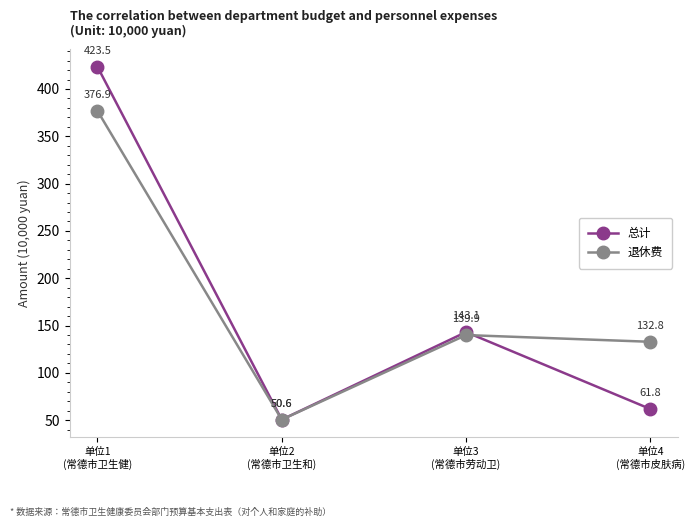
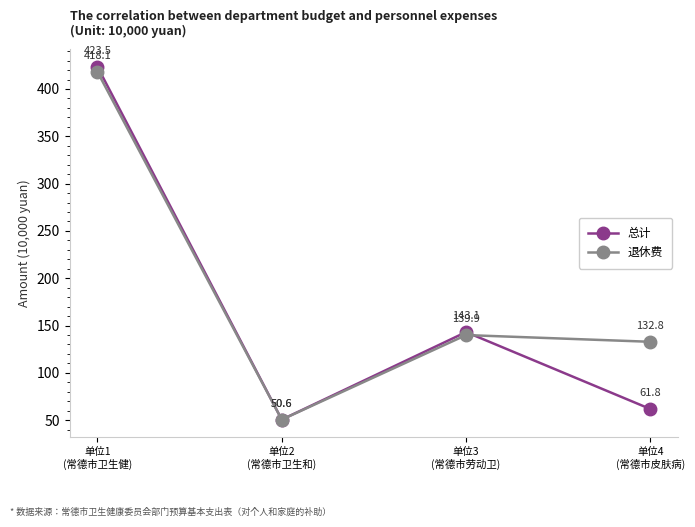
  {
    "总计": {
      "单位4 (常德市皮肤病)": 61.8
    },
    "退休费": {
-     "单位1 (常德市卫生健)": 376.9,
+     "单位1 (常德市卫生健)": 418.1,
      "单位4 (常德市皮肤病)": 132.8
    }
  }
